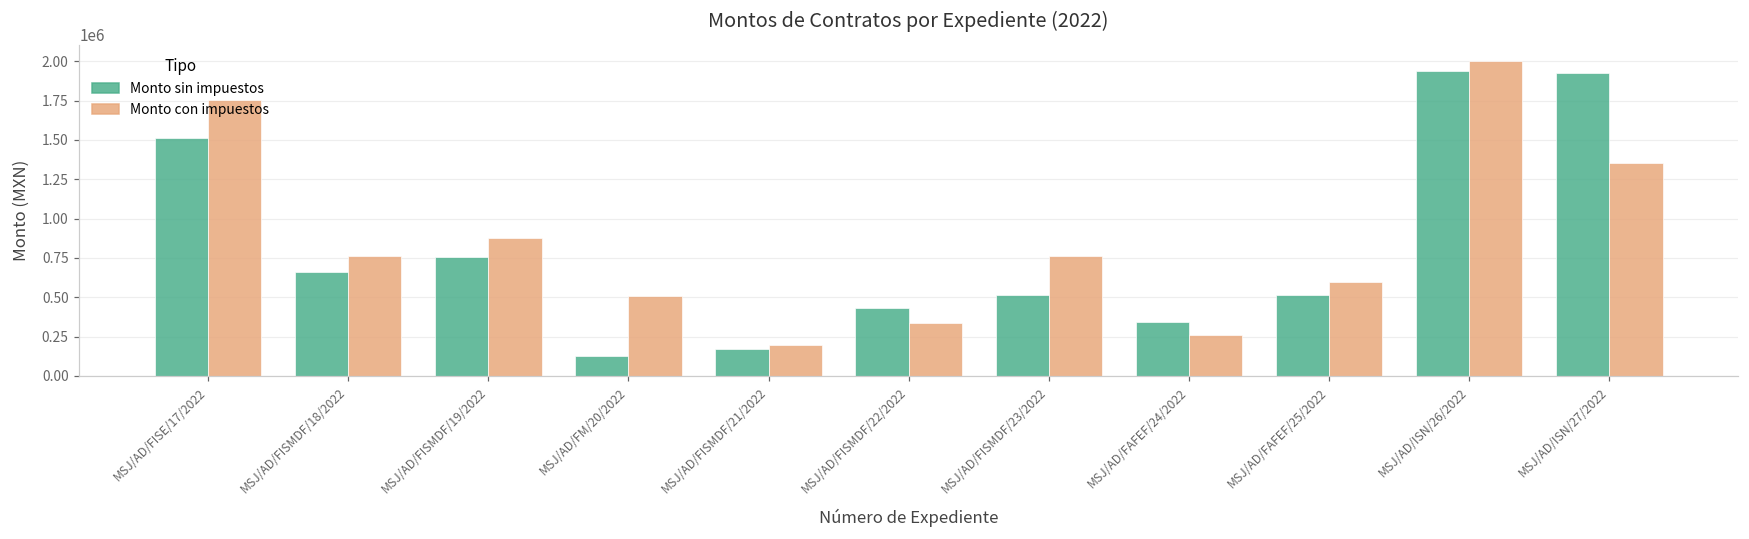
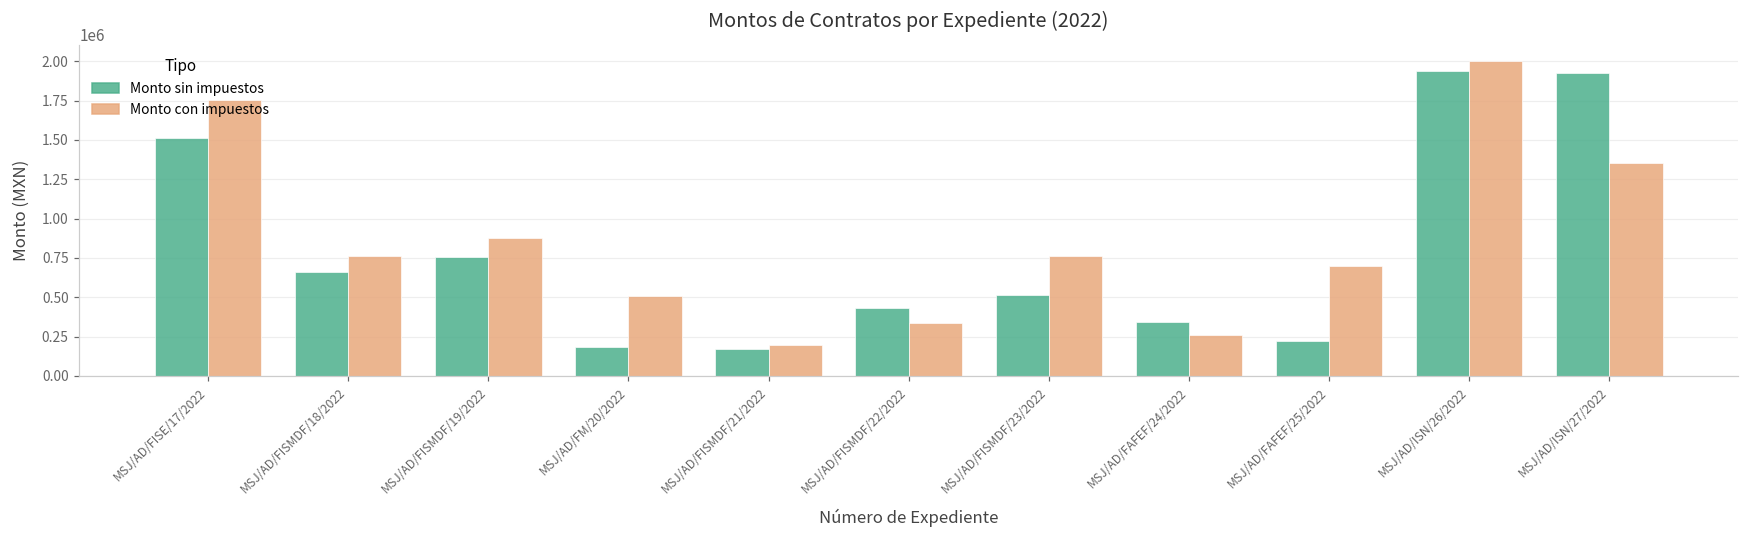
  {
    "Monto sin impuestos": {
      "MSJ/AD/FISE/17/2022": 1510000,
      "MSJ/AD/FISMDF/18/2022": 660000,
      "MSJ/AD/FISMDF/19/2022": 750000,
-     "MSJ/AD/FM/20/2022": 130000,
+     "MSJ/AD/FM/20/2022": 180000,
      "MSJ/AD/FISMDF/21/2022": 170000,
      "MSJ/AD/FISMDF/22/2022": 430000,
      "MSJ/AD/FISMDF/23/2022": 520000,
      "MSJ/AD/FAFEF/24/2022": 340000,
-     "MSJ/AD/FAFEF/25/2022": 520000,
+     "MSJ/AD/FAFEF/25/2022": 220000,
      "MSJ/AD/ISN/26/2022": 1940000,
      "MSJ/AD/ISN/27/2022": 1930000
    },
    "Monto con impuestos": {
      "MSJ/AD/FISE/17/2022": 1750000,
      "MSJ/AD/FISMDF/18/2022": 760000,
      "MSJ/AD/FISMDF/19/2022": 870000,
      "MSJ/AD/FM/20/2022": 510000,
      "MSJ/AD/FISMDF/21/2022": 200000,
      "MSJ/AD/FISMDF/22/2022": 330000,
      "MSJ/AD/FISMDF/23/2022": 760000,
      "MSJ/AD/FAFEF/24/2022": 260000,
-     "MSJ/AD/FAFEF/25/2022": 600000,
+     "MSJ/AD/FAFEF/25/2022": 700000,
      "MSJ/AD/ISN/26/2022": 2000000,
      "MSJ/AD/ISN/27/2022": 1350000
    }
  }
